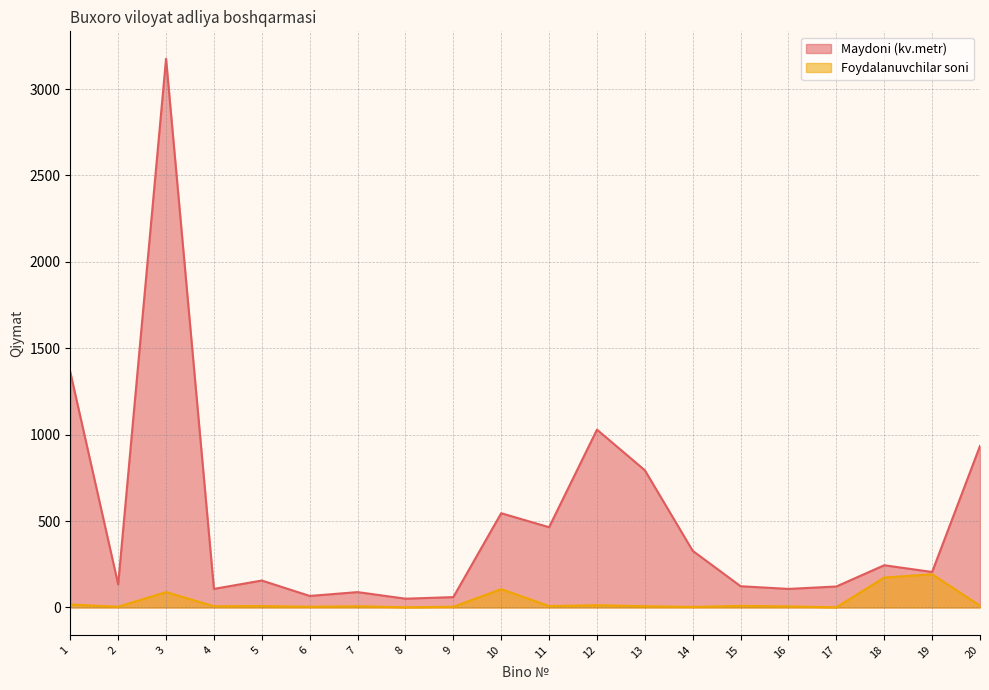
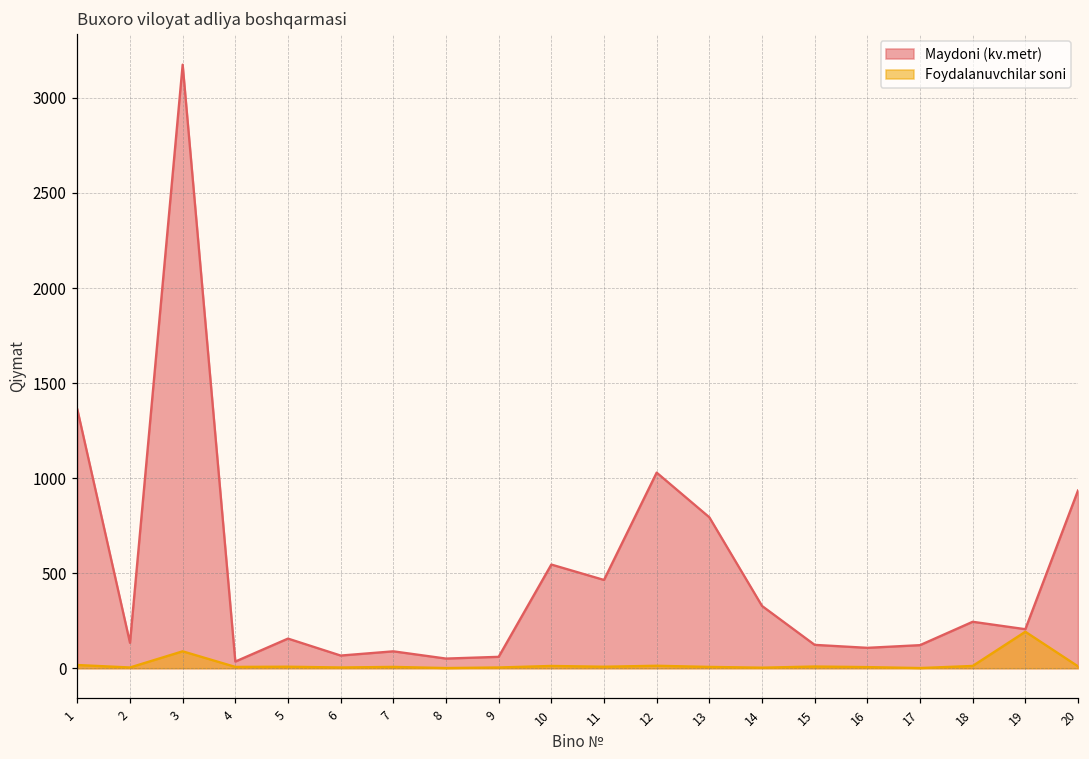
  {
    "Maydoni (kv.metr)": {
      "1": 1360,
      "2": 130,
      "3": 3180,
-     "4": 110,
+     "4": 40,
      "5": 160,
      "6": 70,
      "7": 90,
      "8": 50,
      "9": 60,
      "10": 550,
      "11": 460,
      "12": 1030,
      "13": 790,
      "14": 330,
      "15": 120,
      "16": 110,
      "17": 120,
      "18": 240,
      "20": 940
    },
    "Foydalanuvchilar soni": {
      "1": 20,
      "2": 0,
      "3": 90,
      "4": 10,
      "5": 10,
      "6": 0,
      "7": 10,
      "8": 0,
      "9": 0,
-     "10": 110,
+     "10": 10,
      "11": 10,
      "12": 10,
      "13": 10,
      "14": 0,
      "15": 10,
      "16": 10,
      "17": 0,
-     "18": 170,
+     "18": 10,
      "20": 10
    }
  }
